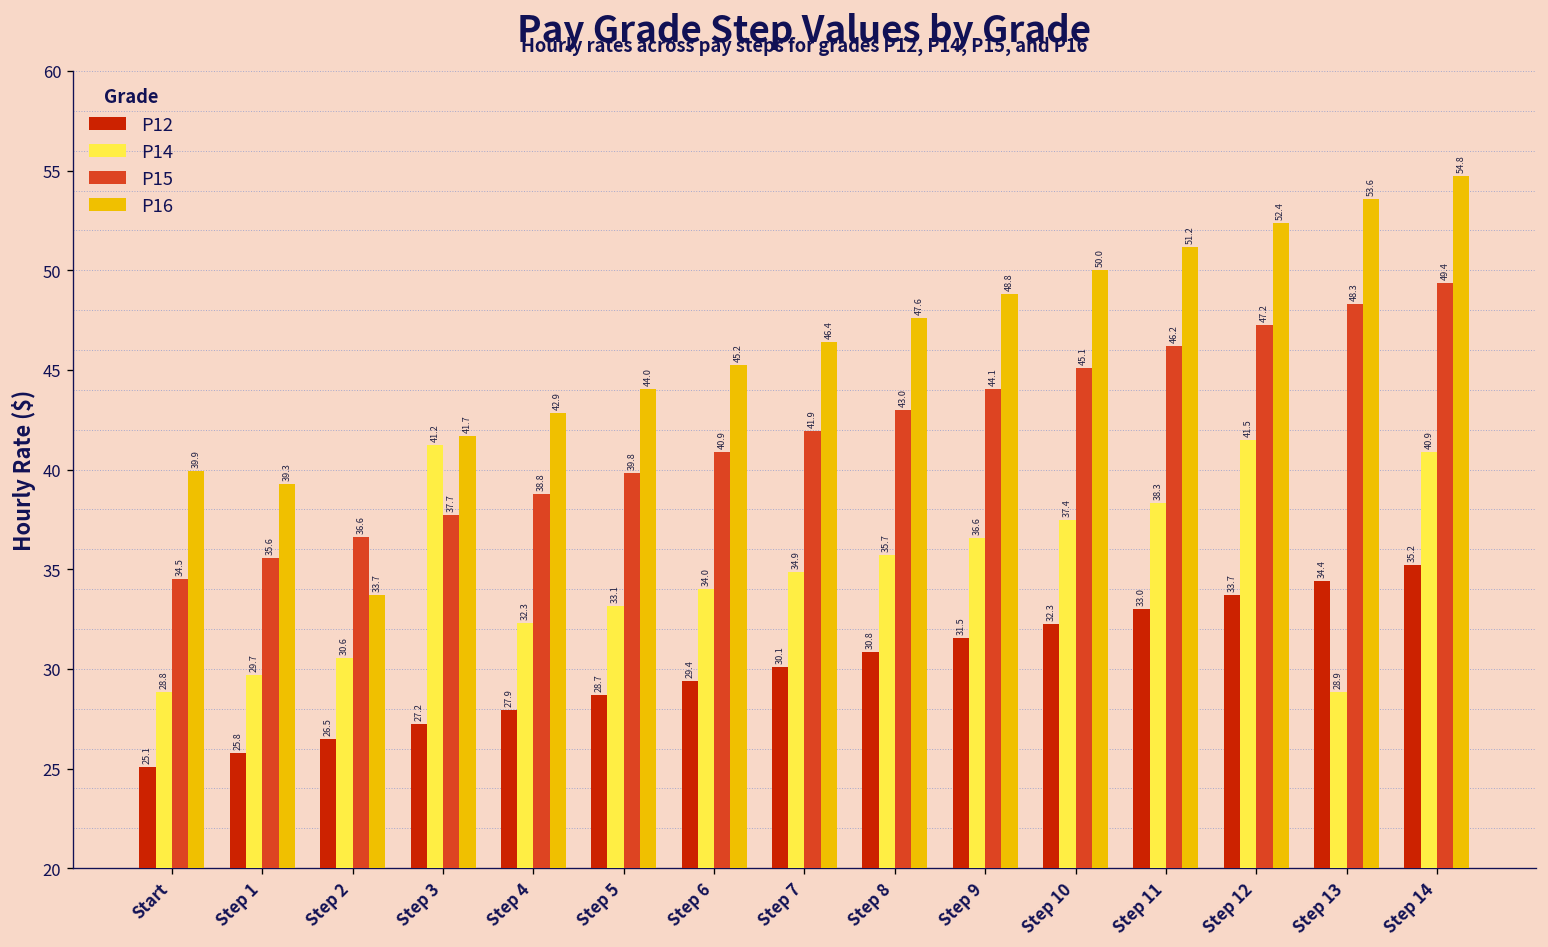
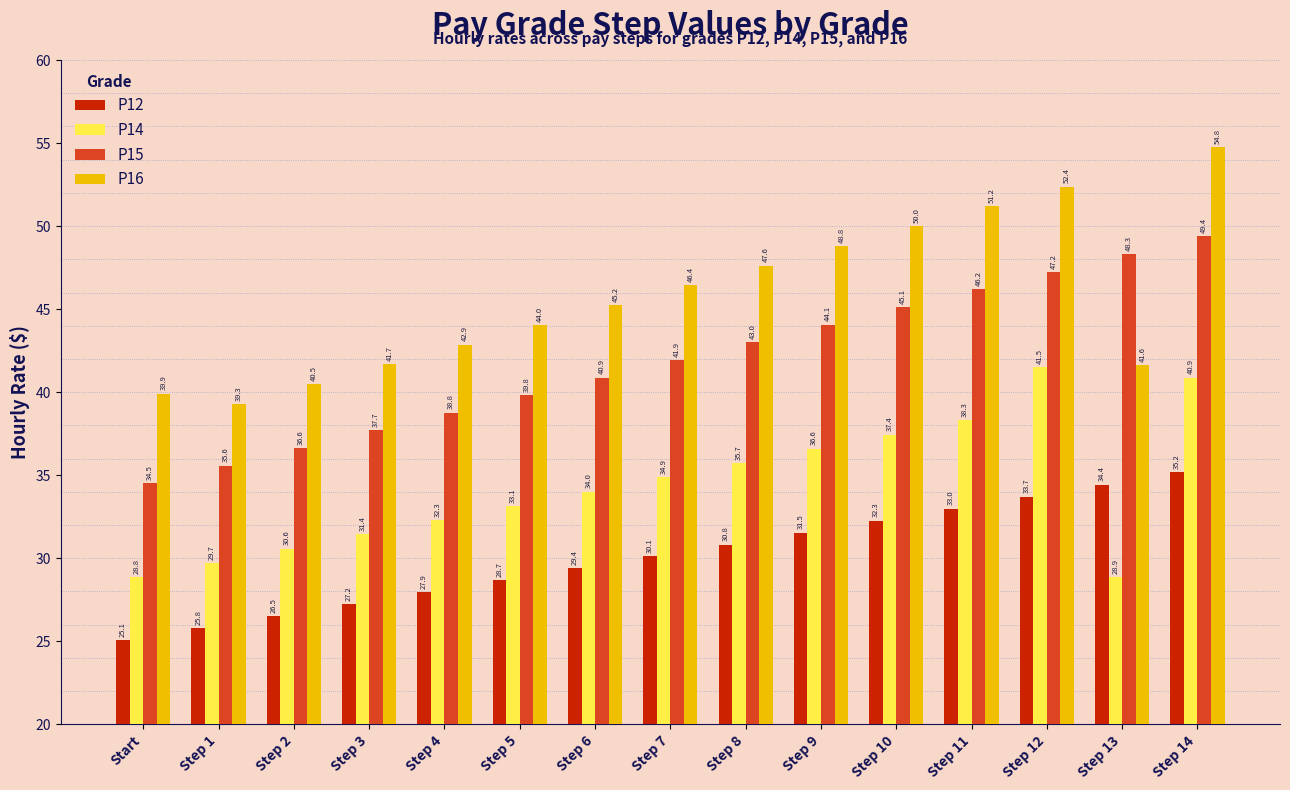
  {
    "P14": {
      "Start": 28.8,
      "Step 1": 29.7,
      "Step 2": 30.6,
-     "Step 3": 41.2,
+     "Step 3": 31.4,
      "Step 4": 32.3,
      "Step 5": 33.1,
      "Step 6": 34.0,
      "Step 7": 34.9,
      "Step 8": 35.7,
      "Step 9": 36.6,
      "Step 10": 37.4,
      "Step 11": 38.3,
      "Step 12": 41.5,
      "Step 13": 28.9,
      "Step 14": 40.9
    },
    "P16": {
      "Start": 39.9,
      "Step 1": 39.3,
-     "Step 2": 33.7,
+     "Step 2": 40.5,
      "Step 3": 41.7,
      "Step 4": 42.9,
      "Step 5": 44.0,
      "Step 6": 45.2,
      "Step 7": 46.4,
      "Step 8": 47.6,
      "Step 9": 48.8,
      "Step 10": 50.0,
      "Step 11": 51.2,
      "Step 12": 52.4,
-     "Step 13": 53.6,
+     "Step 13": 41.6,
      "Step 14": 54.8
    }
  }
